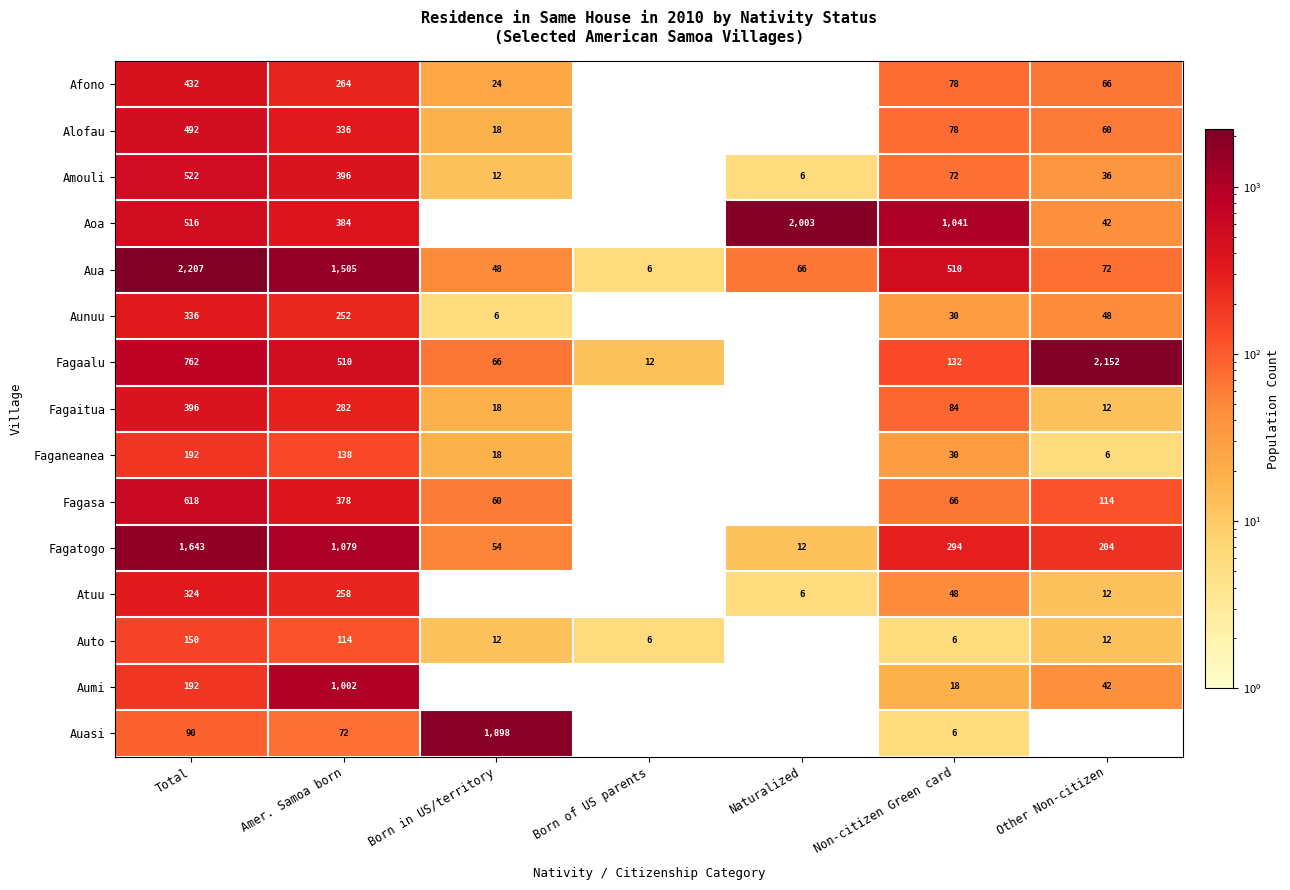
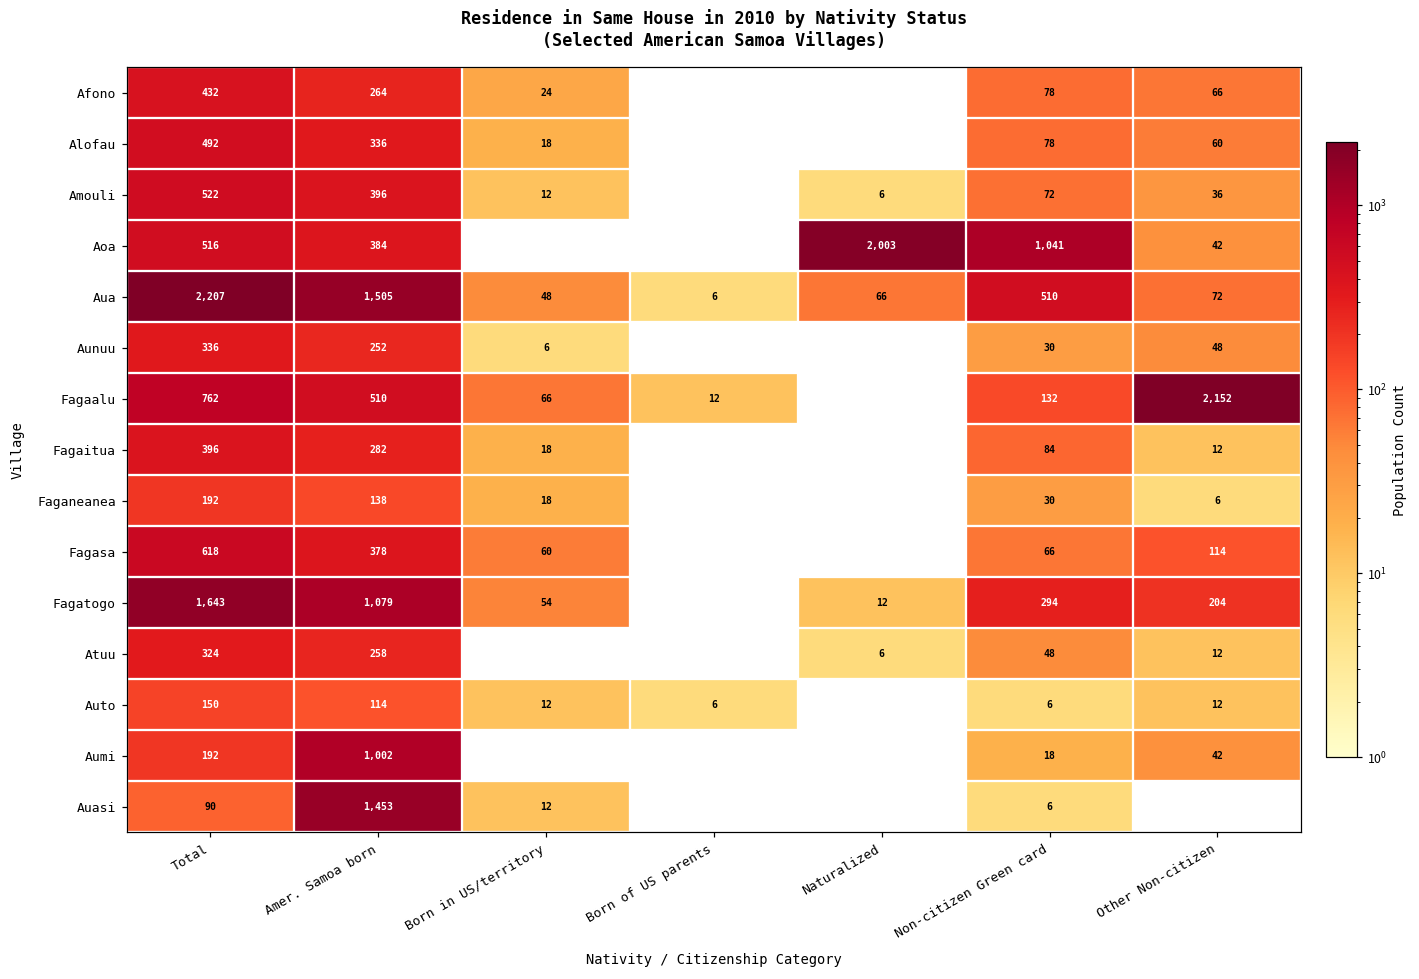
  {
    "Afono": {
      "Total": "432",
      "Amer. Samoa born": "264",
      "Born in US/territory": "24",
      "Non-citizen Green card": "78",
      "Other Non-citizen": "66"
    },
    "Alofau": {
      "Total": "492",
      "Amer. Samoa born": "336",
      "Born in US/territory": "18",
      "Non-citizen Green card": "78",
      "Other Non-citizen": "60"
    },
    "Amouli": {
      "Total": "522",
      "Amer. Samoa born": "396",
      "Born in US/territory": "12",
      "Naturalized": "6",
      "Non-citizen Green card": "72",
      "Other Non-citizen": "36"
    },
    "Aoa": {
      "Total": "516",
      "Amer. Samoa born": "384",
      "Naturalized": "2,003",
      "Non-citizen Green card": "1,041",
      "Other Non-citizen": "42"
    },
    "Aua": {
      "Total": "2,207",
      "Amer. Samoa born": "1,505",
      "Born in US/territory": "48",
      "Born of US parents": "6",
      "Naturalized": "66",
      "Non-citizen Green card": "510",
      "Other Non-citizen": "72"
    },
    "Aunuu": {
      "Total": "336",
      "Amer. Samoa born": "252",
      "Born in US/territory": "6",
      "Non-citizen Green card": "30",
      "Other Non-citizen": "48"
    },
    "Fagaalu": {
      "Total": "762",
      "Amer. Samoa born": "510",
      "Born in US/territory": "66",
      "Born of US parents": "12",
      "Non-citizen Green card": "132",
      "Other Non-citizen": "2,152"
    },
    "Fagaitua": {
      "Total": "396",
      "Amer. Samoa born": "282",
      "Born in US/territory": "18",
      "Non-citizen Green card": "84",
      "Other Non-citizen": "12"
    },
    "Faganeanea": {
      "Total": "192",
      "Amer. Samoa born": "138",
      "Born in US/territory": "18",
      "Non-citizen Green card": "30",
      "Other Non-citizen": "6"
    },
    "Fagasa": {
      "Total": "618",
      "Amer. Samoa born": "378",
      "Born in US/territory": "60",
      "Non-citizen Green card": "66",
      "Other Non-citizen": "114"
    },
    "Fagatogo": {
      "Total": "1,643",
      "Amer. Samoa born": "1,079",
      "Born in US/territory": "54",
      "Naturalized": "12",
      "Non-citizen Green card": "294",
      "Other Non-citizen": "204"
    },
    "Atuu": {
      "Total": "324",
      "Amer. Samoa born": "258",
      "Naturalized": "6",
      "Non-citizen Green card": "48",
      "Other Non-citizen": "12"
    },
    "Auto": {
      "Total": "150",
      "Amer. Samoa born": "114",
      "Born in US/territory": "12",
      "Born of US parents": "6",
      "Non-citizen Green card": "6",
      "Other Non-citizen": "12"
    },
    "Aumi": {
      "Total": "192",
      "Amer. Samoa born": "1,002",
      "Non-citizen Green card": "18",
      "Other Non-citizen": "42"
    },
    "Auasi": {
      "Total": "90",
-     "Amer. Samoa born": "72",
-     "Born in US/territory": "1,898",
+     "Amer. Samoa born": "1,453",
+     "Born in US/territory": "12",
      "Non-citizen Green card": "6"
    }
  }
